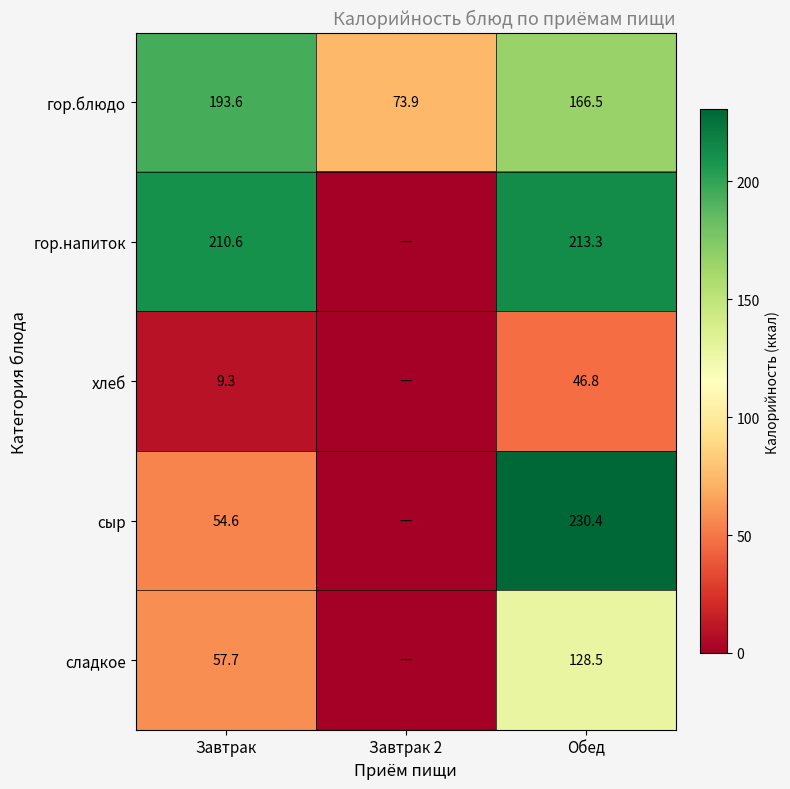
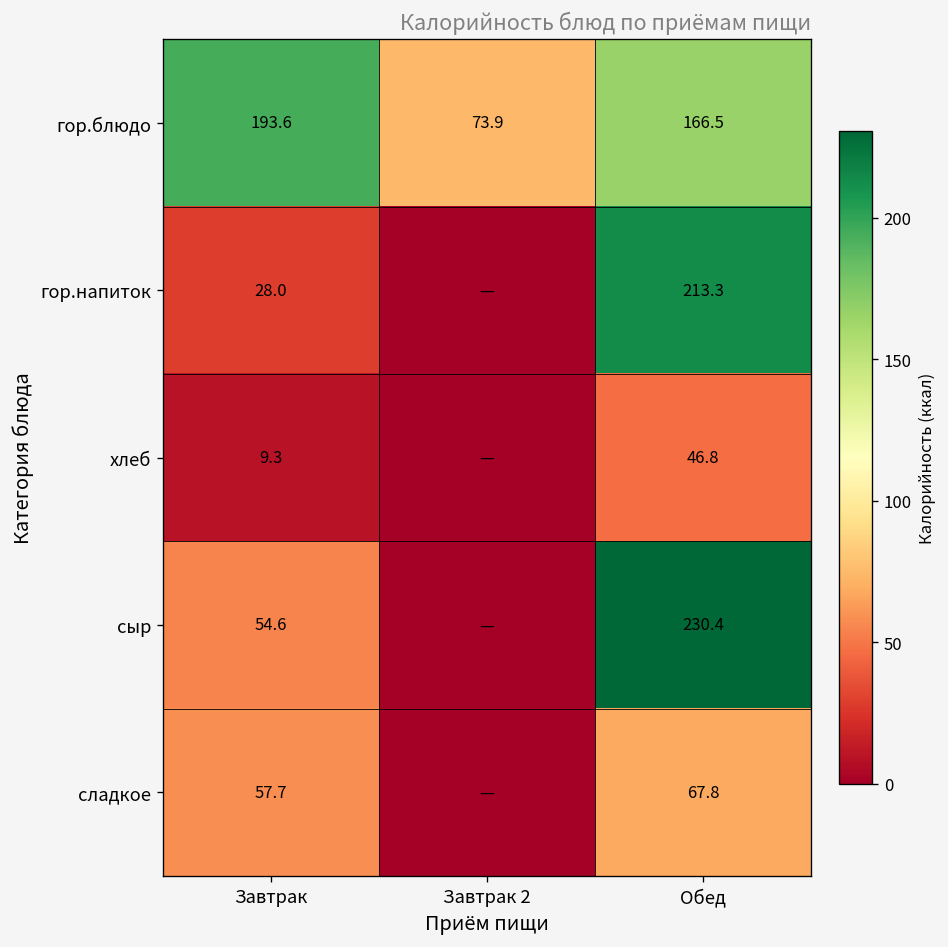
  {
    "гор.блюдо": {
      "Завтрак": 193.6,
      "Завтрак 2": 73.9,
      "Обед": 166.5
    },
    "гор.напиток": {
-     "Завтрак": 210.6,
+     "Завтрак": 28.0,
      "Обед": 213.3
    },
    "хлеб": {
      "Завтрак": 9.3,
      "Обед": 46.8
    },
    "сыр": {
      "Завтрак": 54.6,
      "Обед": 230.4
    },
    "сладкое": {
      "Завтрак": 57.7,
-     "Обед": 128.5
+     "Обед": 67.8
    }
  }
